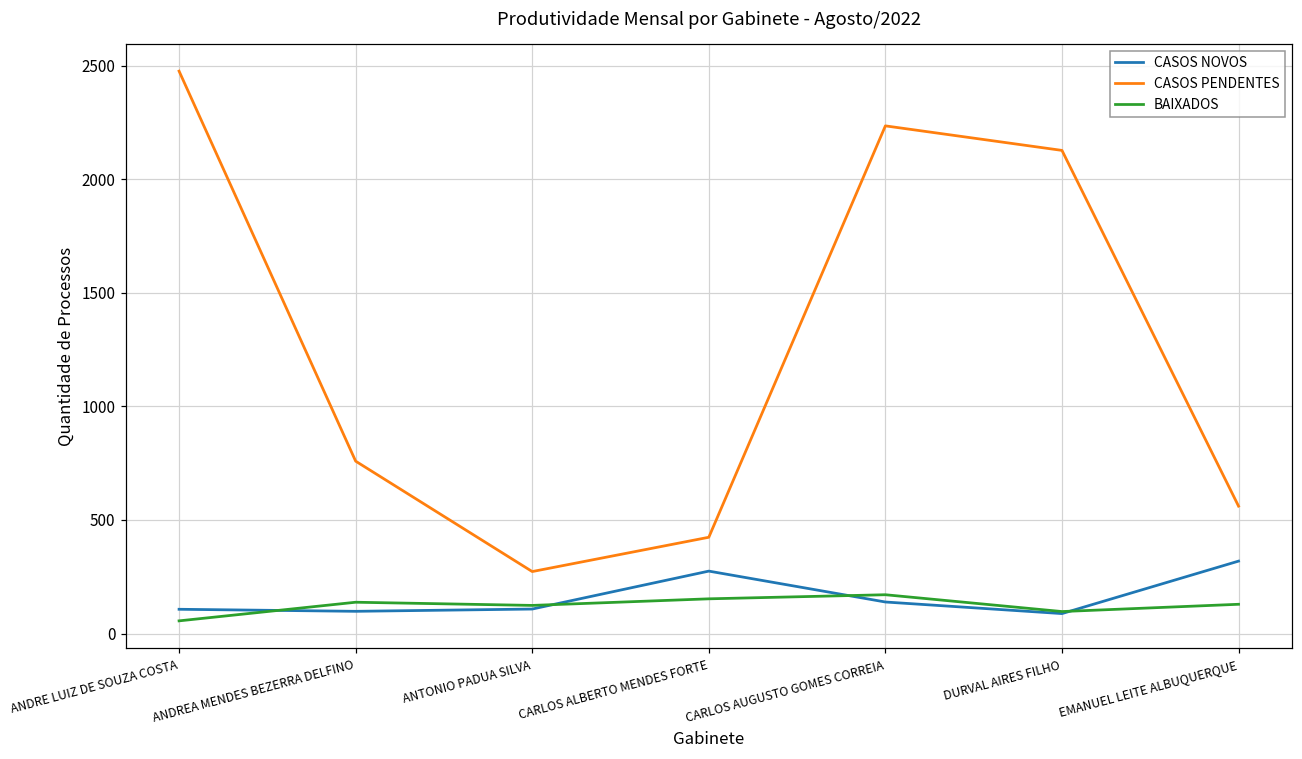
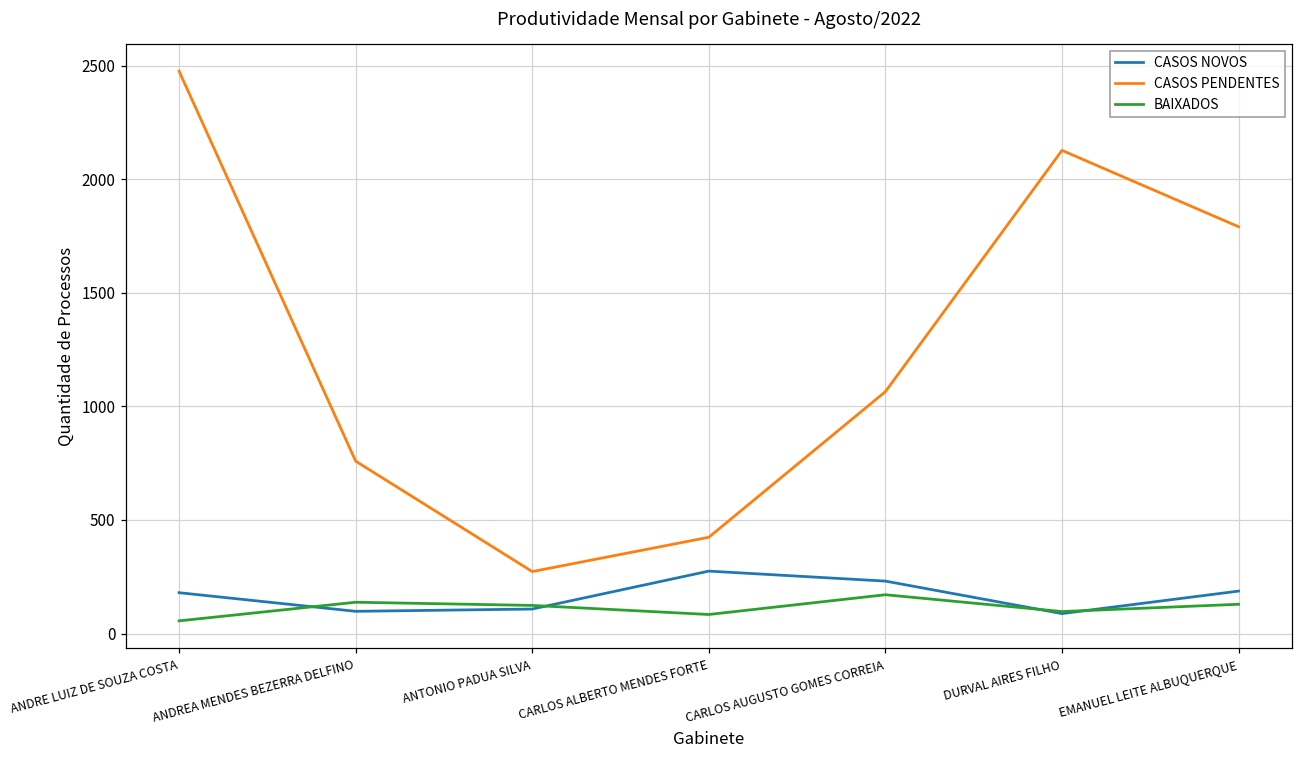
  {
    "CASOS NOVOS": {
-     "ANDRE LUIZ DE SOUZA COSTA": 110,
+     "ANDRE LUIZ DE SOUZA COSTA": 180,
      "ANDREA MENDES BEZERRA DELFINO": 100,
      "ANTONIO PADUA SILVA": 110,
      "CARLOS ALBERTO MENDES FORTE": 280,
-     "CARLOS AUGUSTO GOMES CORREIA": 140,
-     "EMANUEL LEITE ALBUQUERQUE": 320
+     "CARLOS AUGUSTO GOMES CORREIA": 230,
+     "EMANUEL LEITE ALBUQUERQUE": 190
    },
    "CASOS PENDENTES": {
      "ANDRE LUIZ DE SOUZA COSTA": 2480,
      "ANDREA MENDES BEZERRA DELFINO": 760,
      "ANTONIO PADUA SILVA": 270,
      "CARLOS ALBERTO MENDES FORTE": 420,
-     "CARLOS AUGUSTO GOMES CORREIA": 2240,
+     "CARLOS AUGUSTO GOMES CORREIA": 1070,
      "DURVAL AIRES FILHO": 2130,
-     "EMANUEL LEITE ALBUQUERQUE": 560
+     "EMANUEL LEITE ALBUQUERQUE": 1790
    },
    "BAIXADOS": {
      "ANDRE LUIZ DE SOUZA COSTA": 60,
      "ANDREA MENDES BEZERRA DELFINO": 140,
      "ANTONIO PADUA SILVA": 120,
-     "CARLOS ALBERTO MENDES FORTE": 150,
+     "CARLOS ALBERTO MENDES FORTE": 80,
      "CARLOS AUGUSTO GOMES CORREIA": 170,
      "EMANUEL LEITE ALBUQUERQUE": 130
    }
  }
